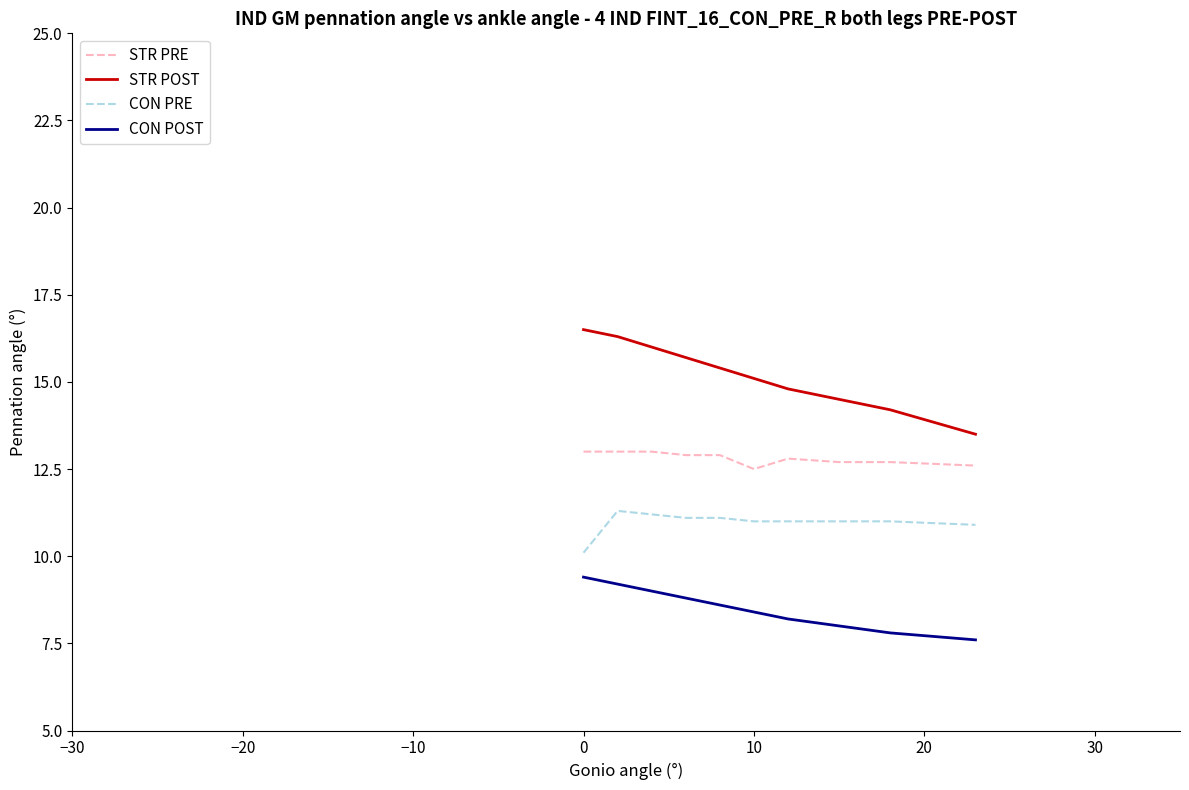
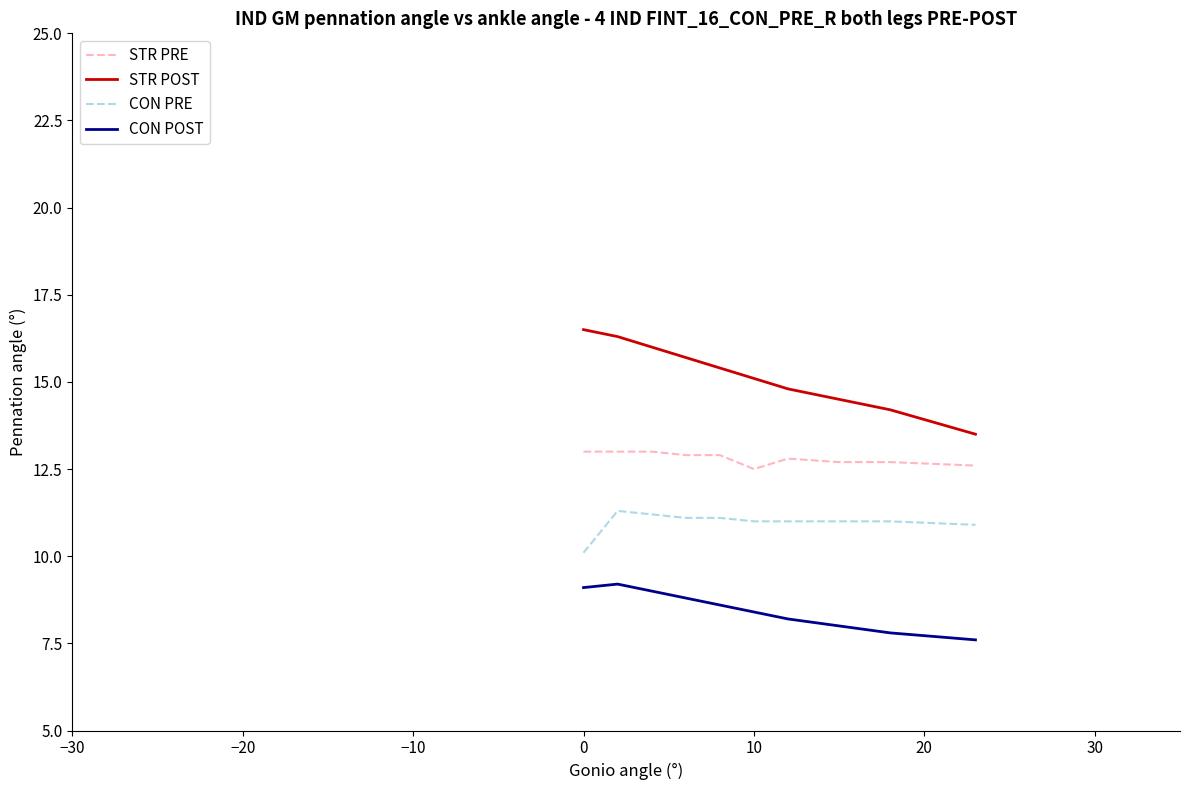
  {
    "STR PRE": {
      "0": 13.0,
      "10": 12.5
    },
    "STR POST": {
      "0": 16.5,
      "10": 15.1
    },
    "CON PRE": {
      "0": 10.1,
      "10": 11.0
    },
    "CON POST": {
-     "0": 9.4,
+     "0": 9.1,
      "10": 8.4
    }
  }
